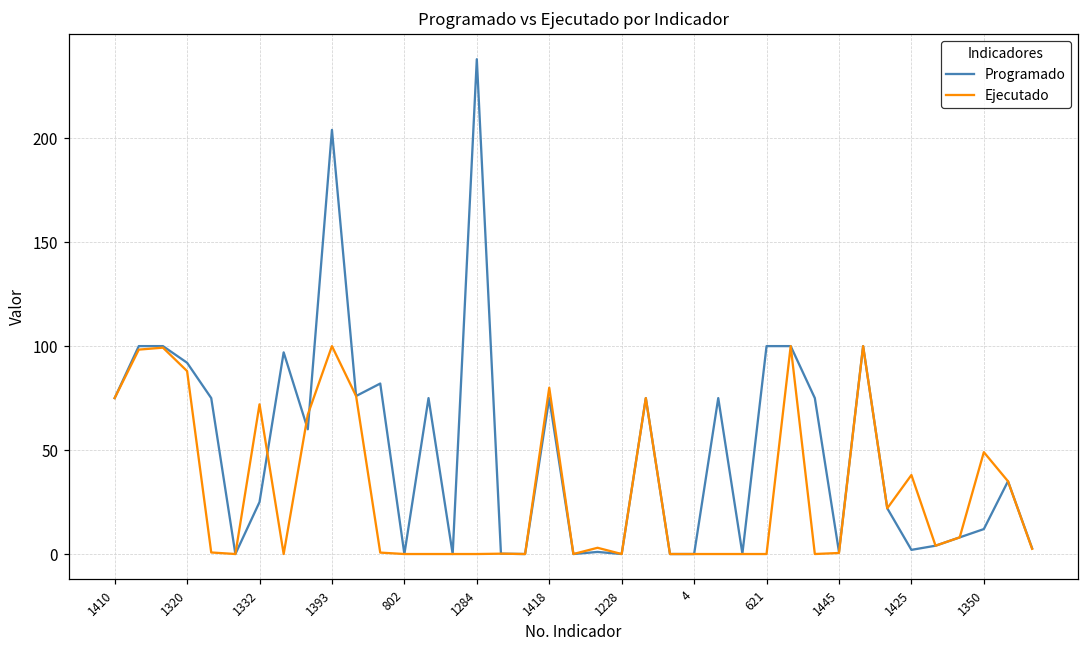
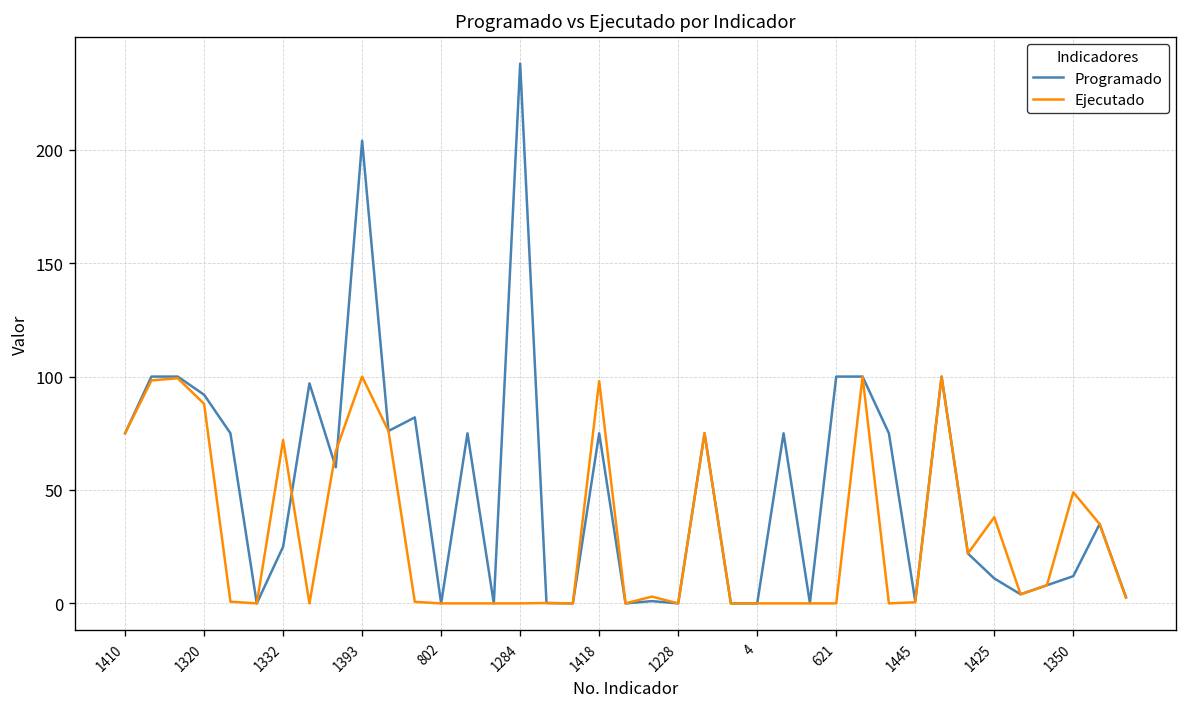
  {
    "Programado": {
      "1320": 92,
      "1332": 25,
      "1393": 204,
      "1284": 238,
      "1418": 75,
      "621": 100,
-     "1425": 2,
+     "1425": 11,
      "1350": 12
    },
    "Ejecutado": {
      "1320": 88,
      "1332": 72,
      "1393": 100,
      "1284": 0,
-     "1418": 80,
+     "1418": 98,
      "621": 0,
      "1425": 38,
      "1350": 49
    }
  }
